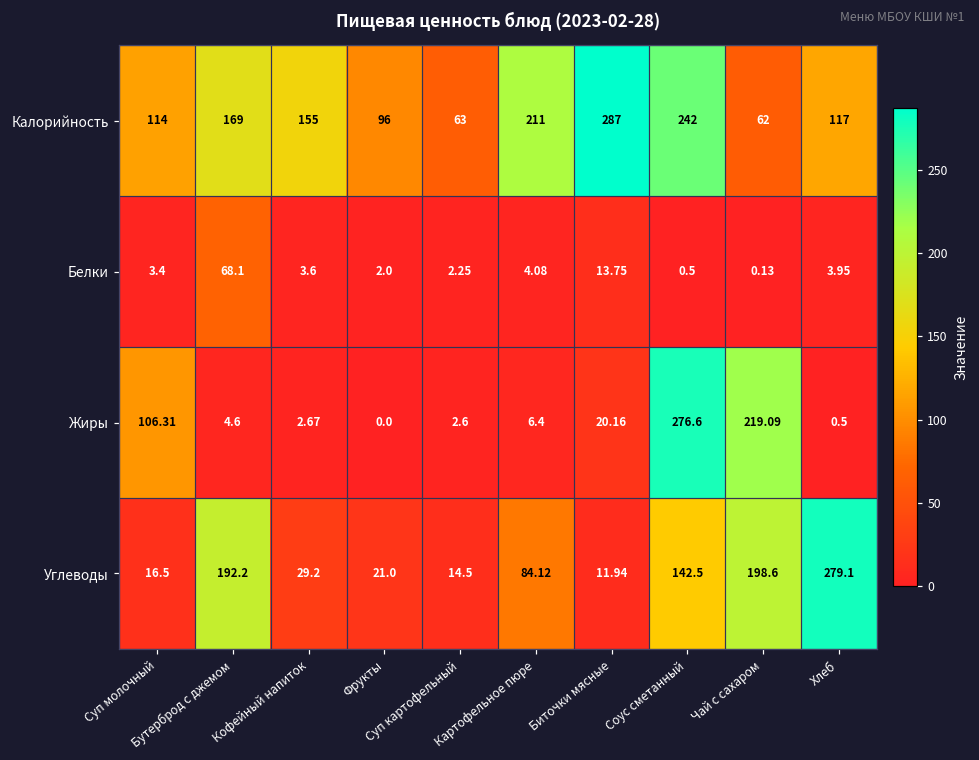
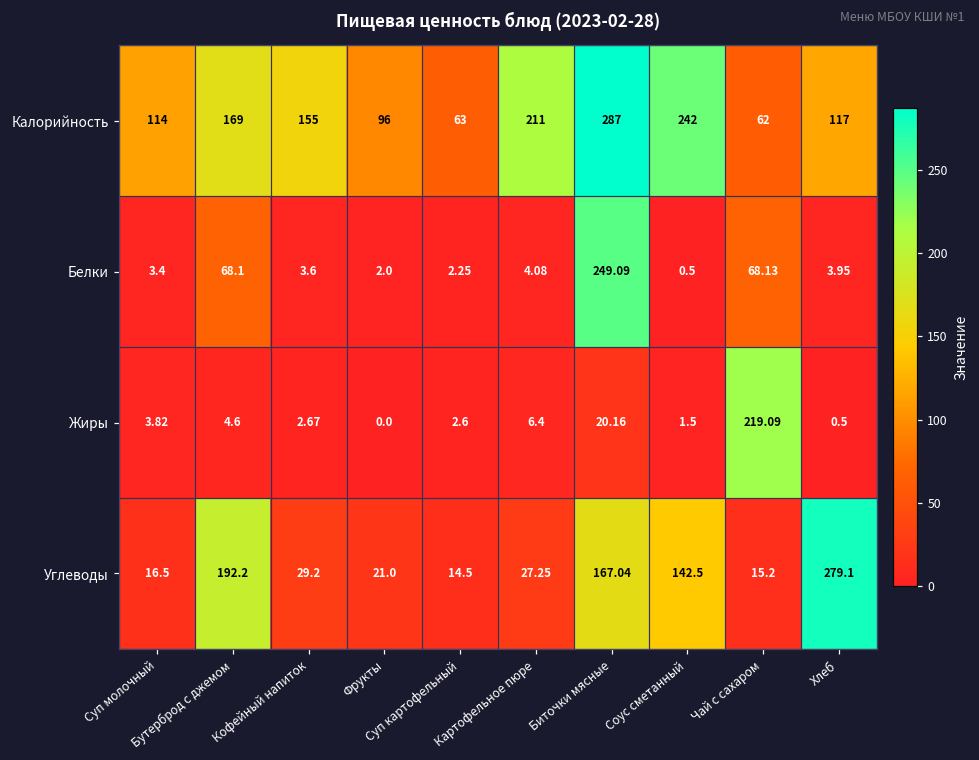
  {
    "Калорийность": {
      "Суп молочный": 114,
      "Бутерброд с джемом": 169,
      "Кофейный напиток": 155,
      "Фрукты": 96,
      "Суп картофельный": 63,
      "Картофельное пюре": 211,
      "Биточки мясные": 287,
      "Соус сметанный": 242,
      "Чай с сахаром": 62,
      "Хлеб": 117
    },
    "Белки": {
      "Суп молочный": 3.4,
      "Бутерброд с джемом": 68.1,
      "Кофейный напиток": 3.6,
      "Фрукты": 2.0,
      "Суп картофельный": 2.25,
      "Картофельное пюре": 4.08,
-     "Биточки мясные": 13.75,
+     "Биточки мясные": 249.09,
      "Соус сметанный": 0.5,
-     "Чай с сахаром": 0.13,
+     "Чай с сахаром": 68.13,
      "Хлеб": 3.95
    },
    "Жиры": {
-     "Суп молочный": 106.31,
+     "Суп молочный": 3.82,
      "Бутерброд с джемом": 4.6,
      "Кофейный напиток": 2.67,
      "Фрукты": 0.0,
      "Суп картофельный": 2.6,
      "Картофельное пюре": 6.4,
      "Биточки мясные": 20.16,
-     "Соус сметанный": 276.6,
+     "Соус сметанный": 1.5,
      "Чай с сахаром": 219.09,
      "Хлеб": 0.5
    },
    "Углеводы": {
      "Суп молочный": 16.5,
      "Бутерброд с джемом": 192.2,
      "Кофейный напиток": 29.2,
      "Фрукты": 21.0,
      "Суп картофельный": 14.5,
-     "Картофельное пюре": 84.12,
-     "Биточки мясные": 11.94,
+     "Картофельное пюре": 27.25,
+     "Биточки мясные": 167.04,
      "Соус сметанный": 142.5,
-     "Чай с сахаром": 198.6,
+     "Чай с сахаром": 15.2,
      "Хлеб": 279.1
    }
  }
